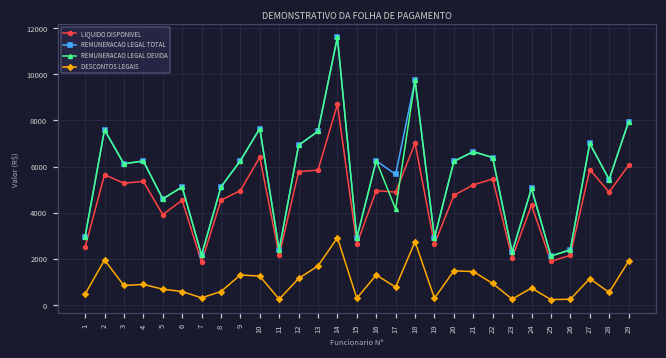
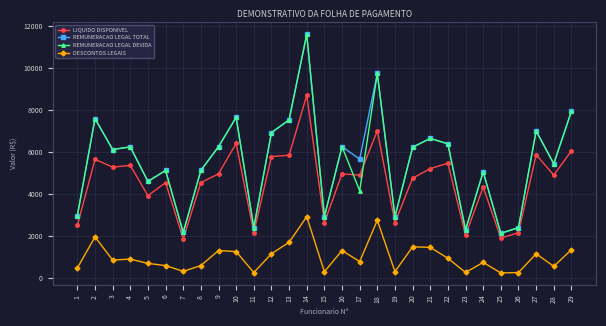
  {
    "LIQUIDO DISPONIVEL": {
      "1": 2500,
      "2": 5600,
      "3": 5300,
      "4": 5400,
      "5": 3900,
      "6": 4500,
      "7": 1900,
      "8": 4500,
      "9": 5000,
      "10": 6400,
      "11": 2100,
      "12": 5800,
      "13": 5800,
      "14": 8700,
      "15": 2600,
      "16": 5000,
      "17": 4900,
      "18": 7000,
      "19": 2600,
      "20": 4700,
      "21": 5200,
      "22": 5500,
      "23": 2000,
      "24": 4300,
      "25": 1900,
      "26": 2100,
      "27": 5900,
      "28": 4900,
      "29": 6000
    },
    "REMUNERACAO LEGAL TOTAL": {
      "17": 5700
    },
    "REMUNERACAO LEGAL DEVIDA": {
      "17": 4100
    },
    "DESCONTOS LEGAIS": {
      "1": 500,
      "2": 1900,
      "3": 800,
      "4": 900,
      "5": 700,
      "6": 600,
      "7": 300,
      "8": 600,
      "9": 1300,
      "10": 1200,
      "11": 200,
      "12": 1100,
      "13": 1700,
      "14": 2900,
      "15": 300,
      "16": 1300,
      "17": 800,
      "18": 2700,
      "19": 300,
      "20": 1500,
      "21": 1400,
      "22": 900,
      "23": 200,
      "24": 700,
      "25": 200,
      "26": 200,
      "27": 1100,
      "28": 500,
-     "29": 1900
+     "29": 1300
    }
  }
